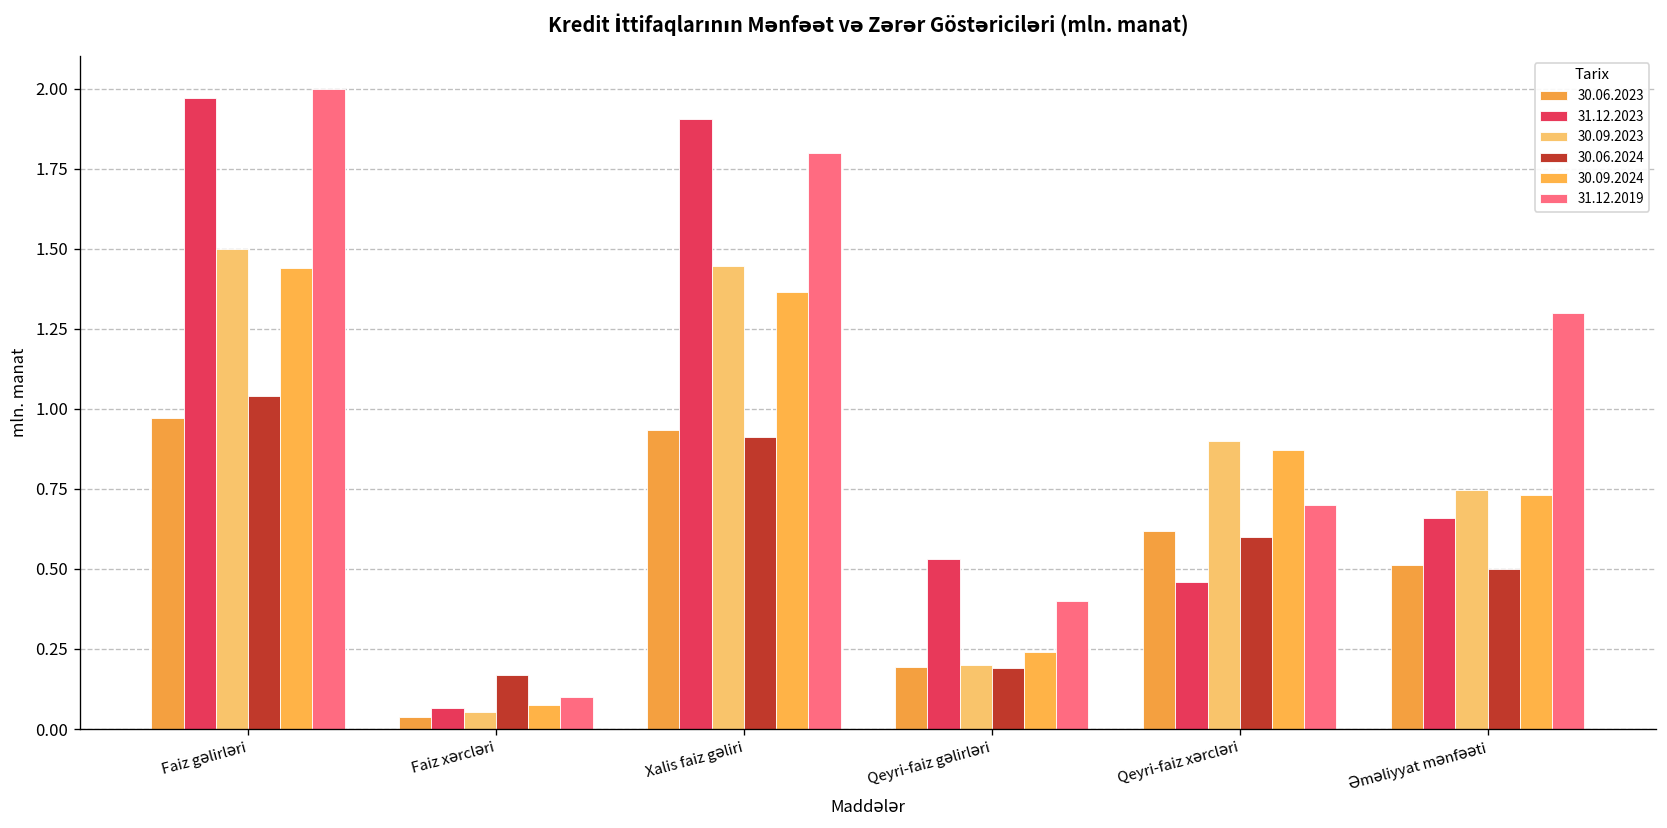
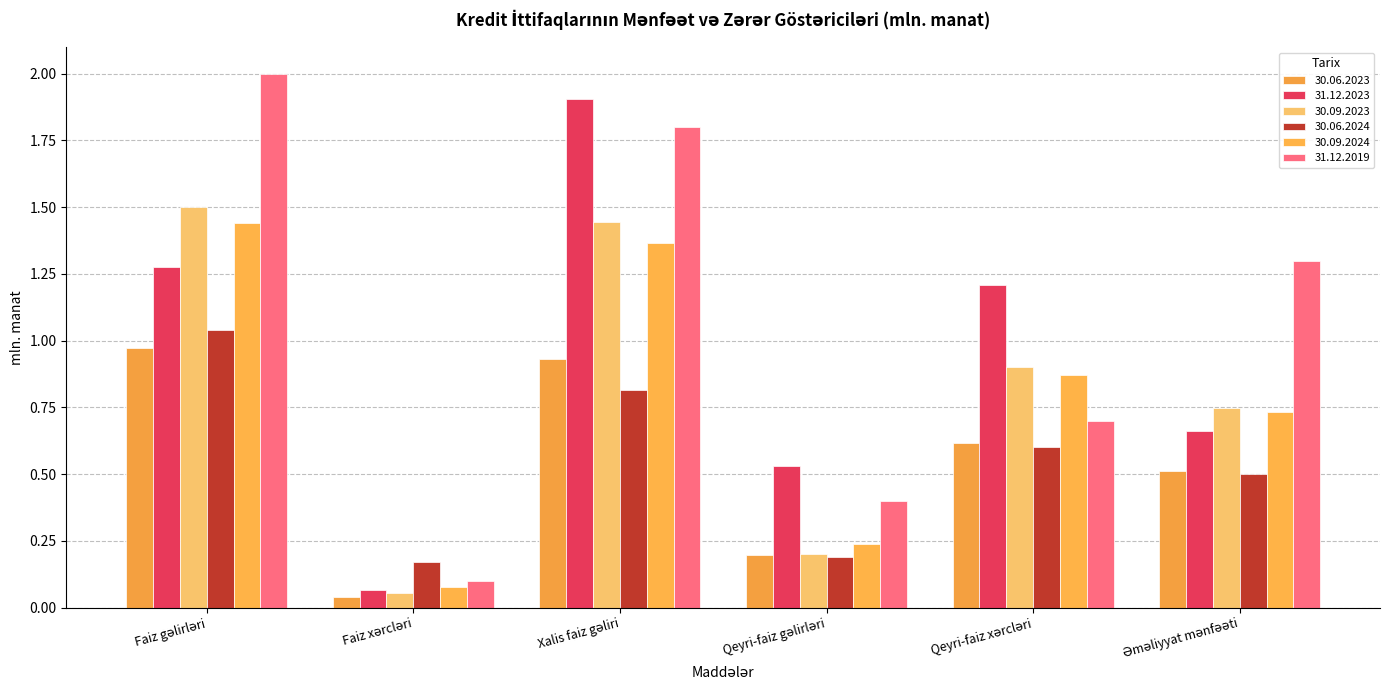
  {
    "31.12.2023": {
-     "Faiz gəlirləri": 1.97,
+     "Faiz gəlirləri": 1.28,
      "Faiz xərcləri": 0.07,
      "Xalis faiz gəliri": 1.90,
      "Qeyri-faiz gəlirləri": 0.53,
-     "Qeyri-faiz xərcləri": 0.46,
+     "Qeyri-faiz xərcləri": 1.21,
      "Əməliyyat mənfəəti": 0.66
    },
    "30.06.2024": {
      "Faiz gəlirləri": 1.04,
      "Faiz xərcləri": 0.17,
-     "Xalis faiz gəliri": 0.91,
+     "Xalis faiz gəliri": 0.82,
      "Qeyri-faiz gəlirləri": 0.19,
      "Qeyri-faiz xərcləri": 0.60,
      "Əməliyyat mənfəəti": 0.50
    },
    "31.12.2019": {
      "Faiz gəlirləri": 2.00,
      "Faiz xərcləri": 0.10,
      "Xalis faiz gəliri": 1.80,
      "Qeyri-faiz gəlirləri": 0.40,
      "Qeyri-faiz xərcləri": 0.70,
      "Əməliyyat mənfəəti": 1.30
    }
  }
